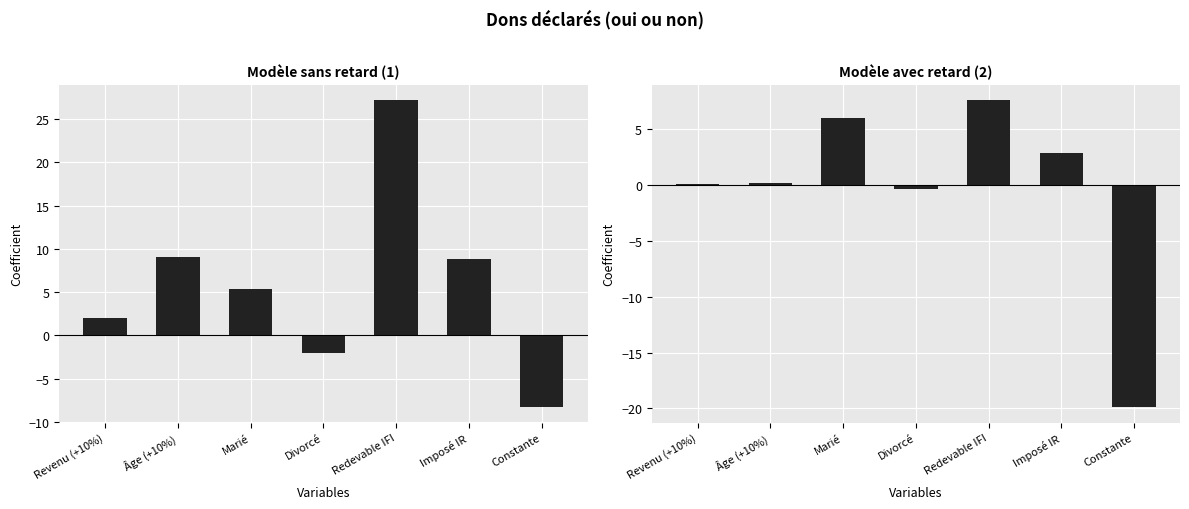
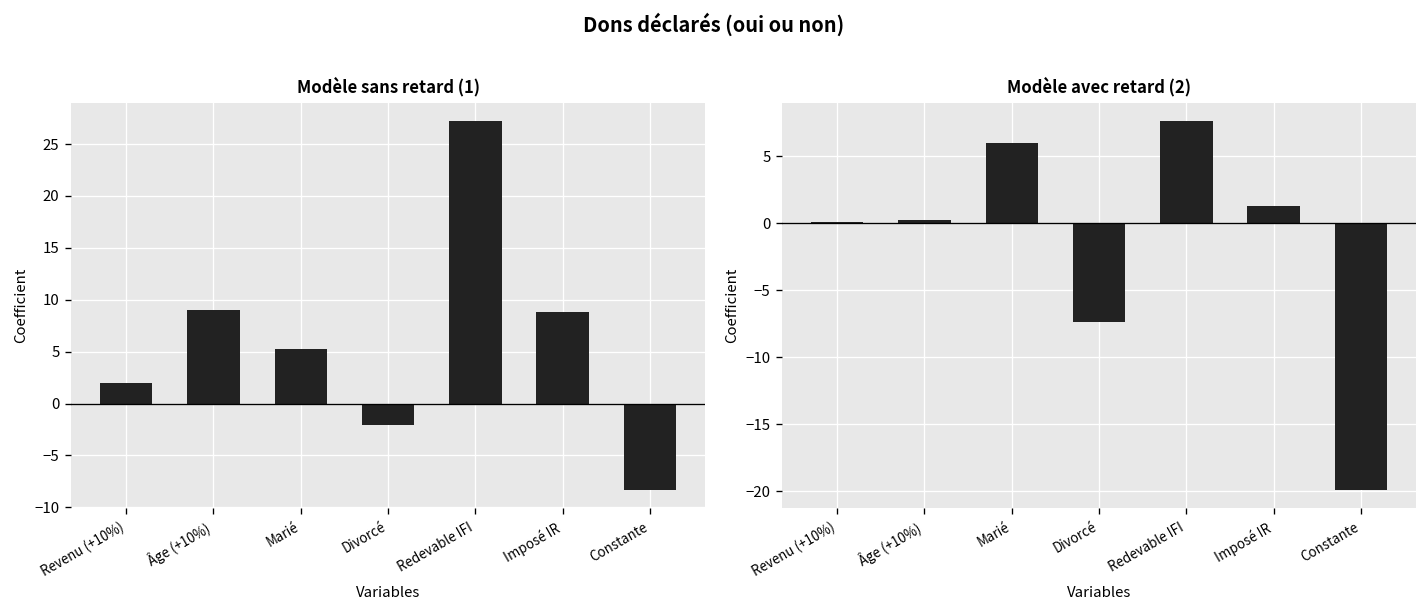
  {
    "Modèle sans retard (1)": {
      "Revenu (+10%)": 2,
      "Âge (+10%)": 9,
      "Marié": 5,
      "Divorcé": -2,
      "Redevable IFI": 27,
      "Imposé IR": 9,
      "Constante": -8
    },
    "Modèle avec retard (2)": {
      "Marié": 6.0,
-     "Divorcé": -0.4,
+     "Divorcé": -7.4,
      "Redevable IFI": 7.6,
-     "Imposé IR": 2.9,
+     "Imposé IR": 1.3,
      "Constante": -19.9
    }
  }
